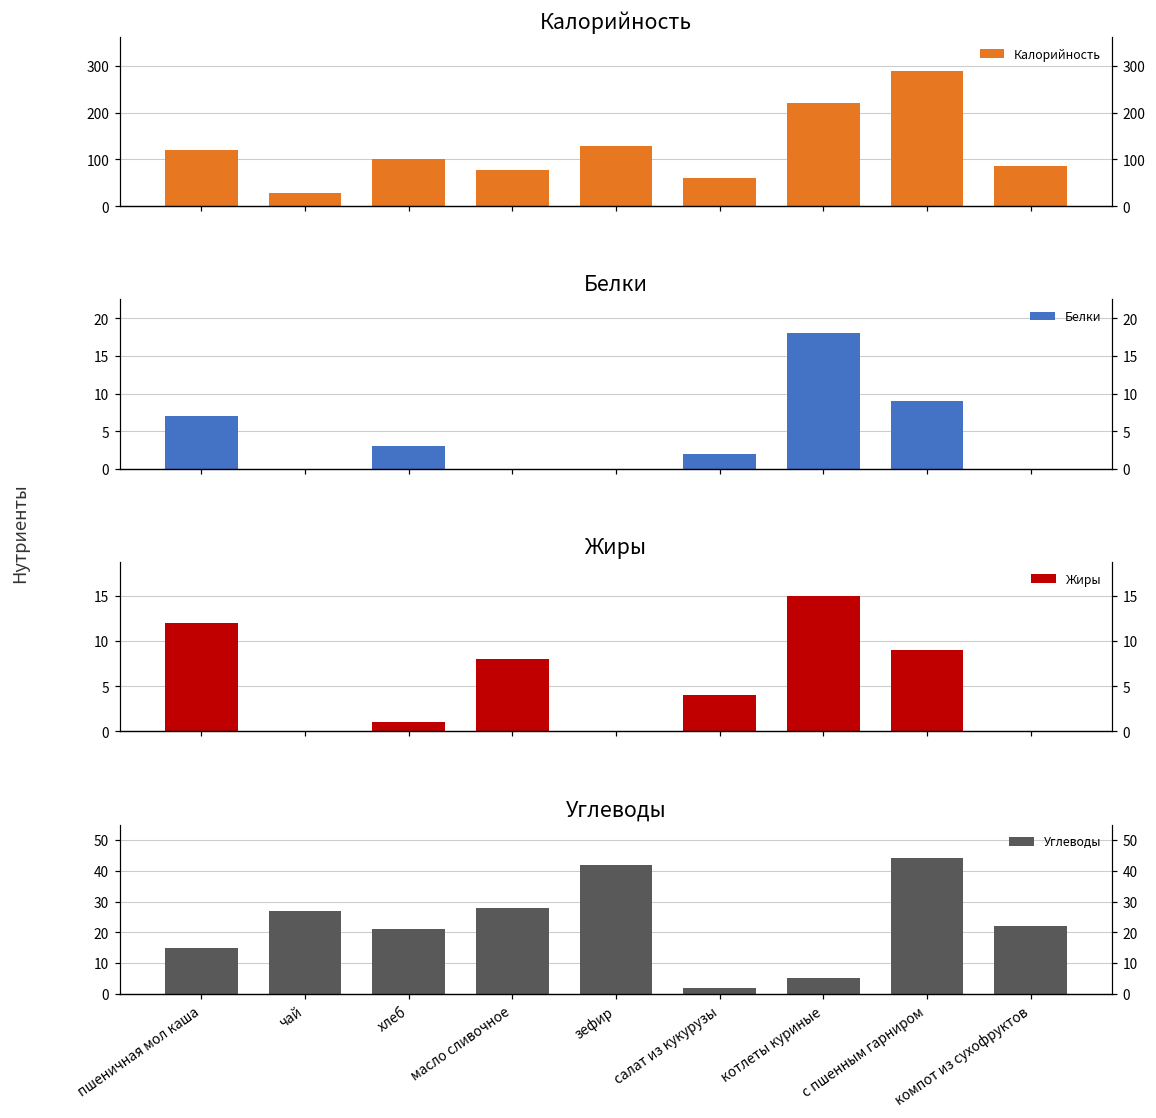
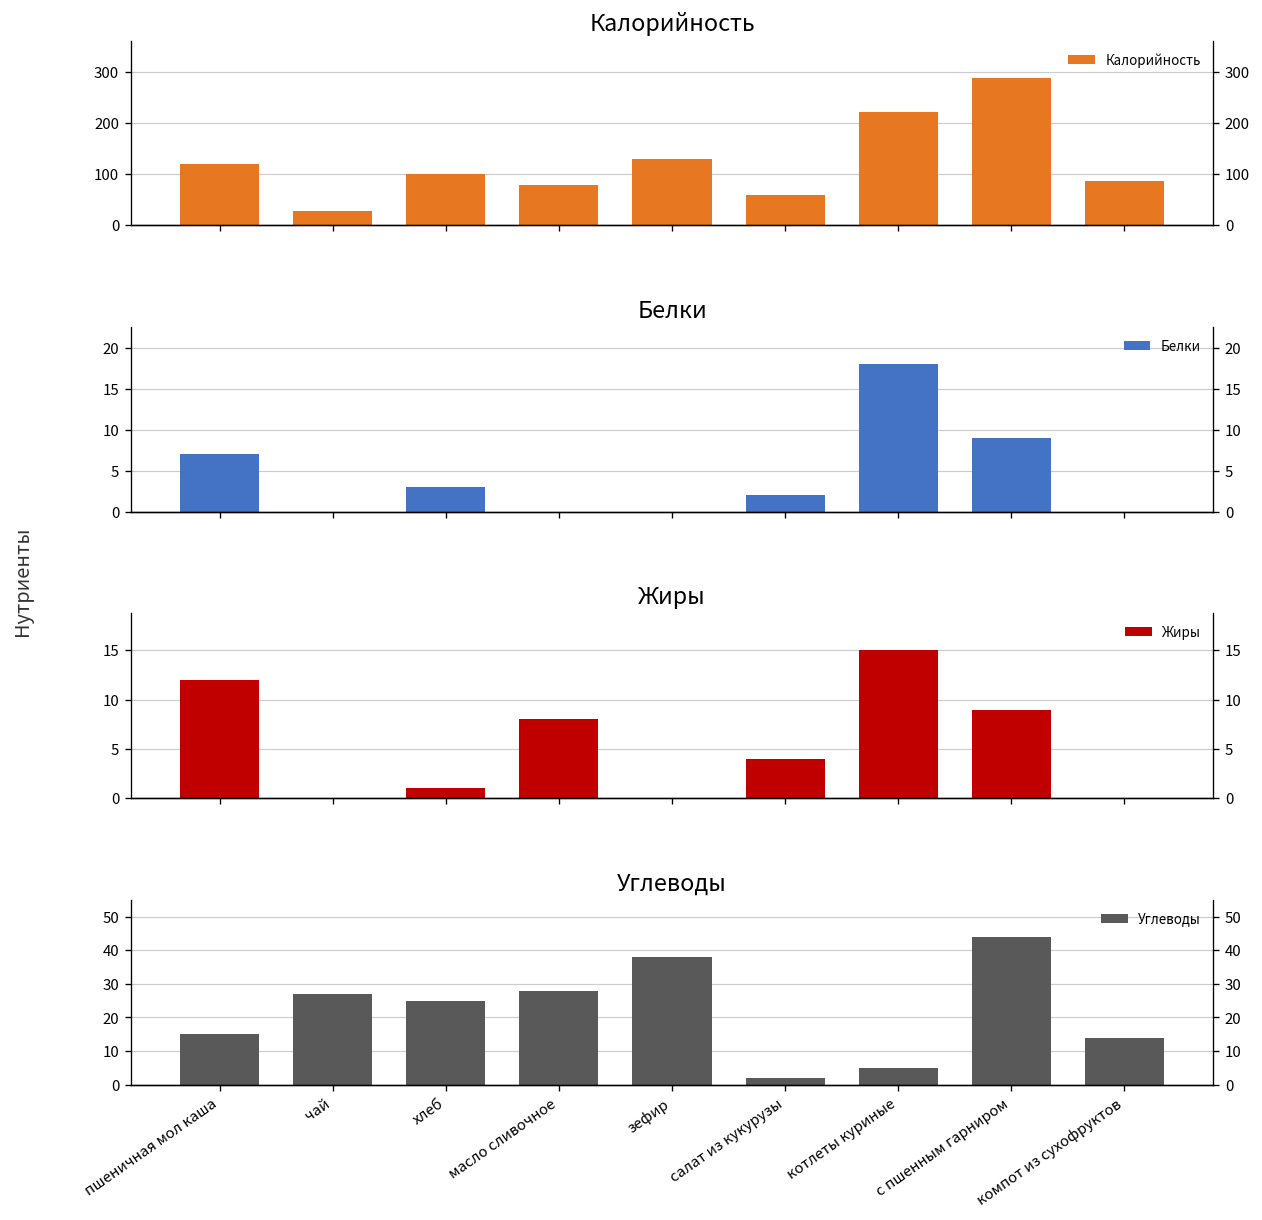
  {
    "Углеводы": {
      "пшеничная мол каша": 15,
      "чай": 27,
-     "хлеб": 21,
+     "хлеб": 25,
      "масло сливочное": 28,
-     "зефир": 42,
+     "зефир": 38,
      "салат из кукурузы": 2,
      "котлеты куриные": 5,
      "с пшенным гарниром": 44,
-     "компот из сухофруктов": 22
+     "компот из сухофруктов": 14
    }
  }
